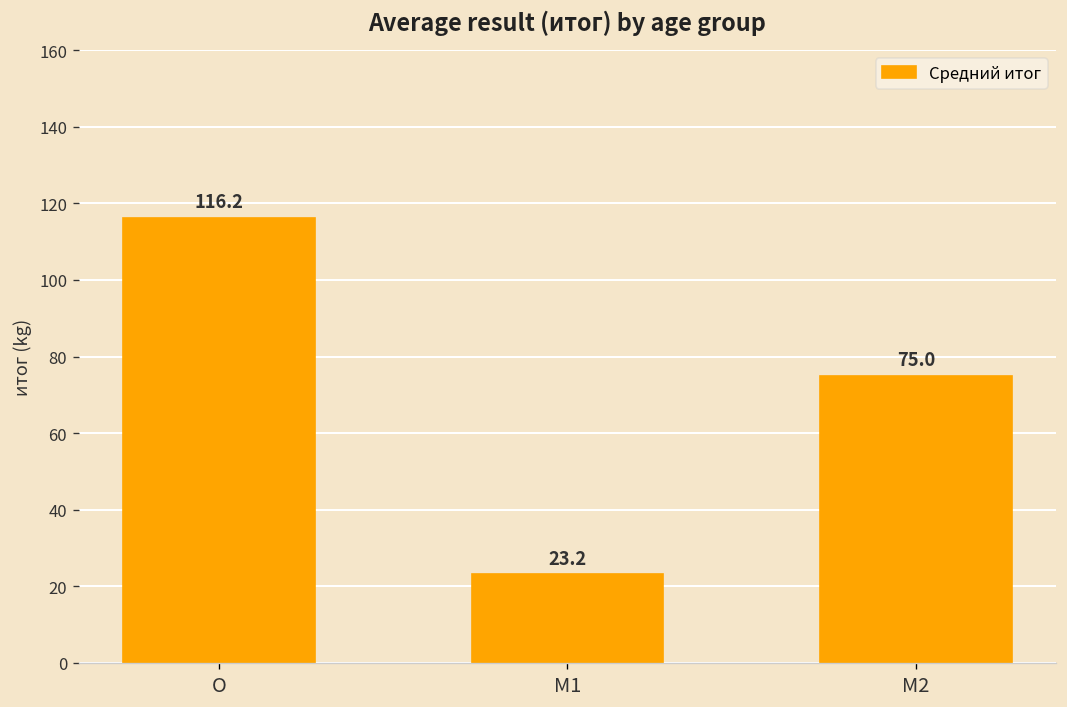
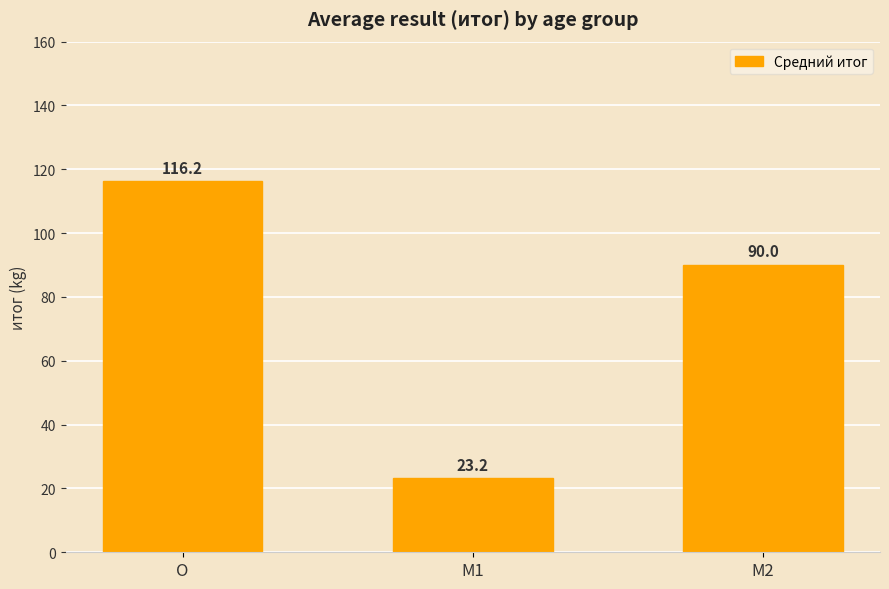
  {
    "O": 116.2,
    "M1": 23.2,
-   "M2": 75.0
+   "M2": 90.0
  }
